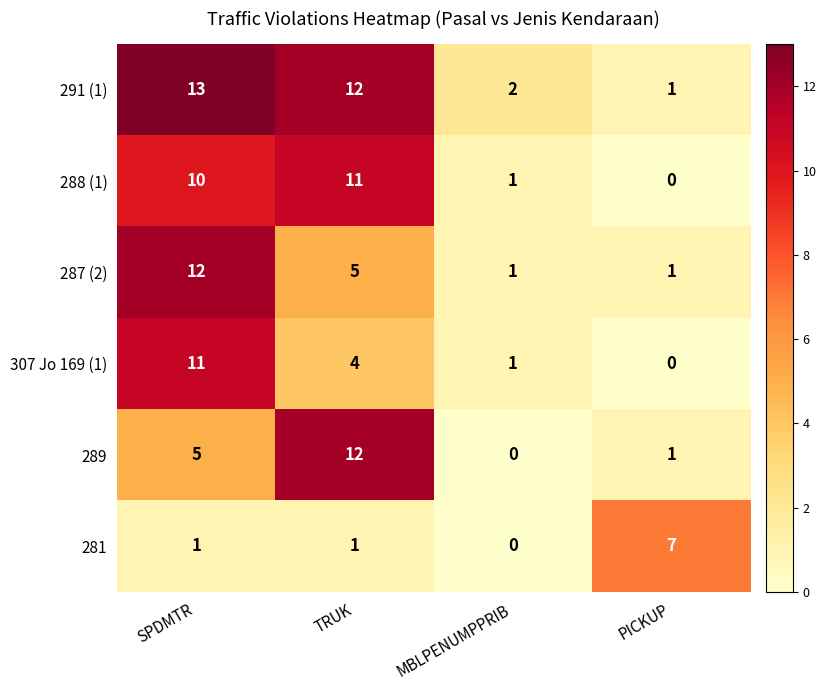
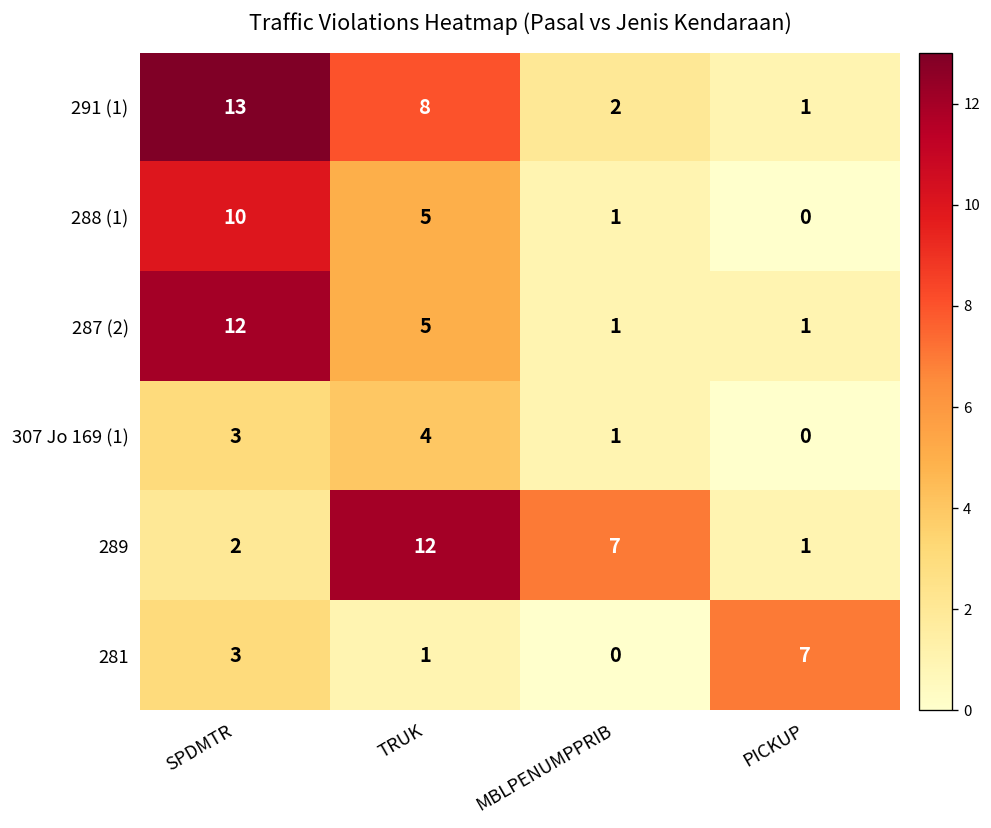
  {
    "291 (1)": {
      "SPDMTR": 13,
-     "TRUK": 12,
+     "TRUK": 8,
      "MBLPENUMPPRIB": 2,
      "PICKUP": 1
    },
    "288 (1)": {
      "SPDMTR": 10,
-     "TRUK": 11,
+     "TRUK": 5,
      "MBLPENUMPPRIB": 1,
      "PICKUP": 0
    },
    "287 (2)": {
      "SPDMTR": 12,
      "TRUK": 5,
      "MBLPENUMPPRIB": 1,
      "PICKUP": 1
    },
    "307 Jo 169 (1)": {
-     "SPDMTR": 11,
+     "SPDMTR": 3,
      "TRUK": 4,
      "MBLPENUMPPRIB": 1,
      "PICKUP": 0
    },
    "289": {
-     "SPDMTR": 5,
+     "SPDMTR": 2,
      "TRUK": 12,
-     "MBLPENUMPPRIB": 0,
+     "MBLPENUMPPRIB": 7,
      "PICKUP": 1
    },
    "281": {
-     "SPDMTR": 1,
+     "SPDMTR": 3,
      "TRUK": 1,
      "MBLPENUMPPRIB": 0,
      "PICKUP": 7
    }
  }
